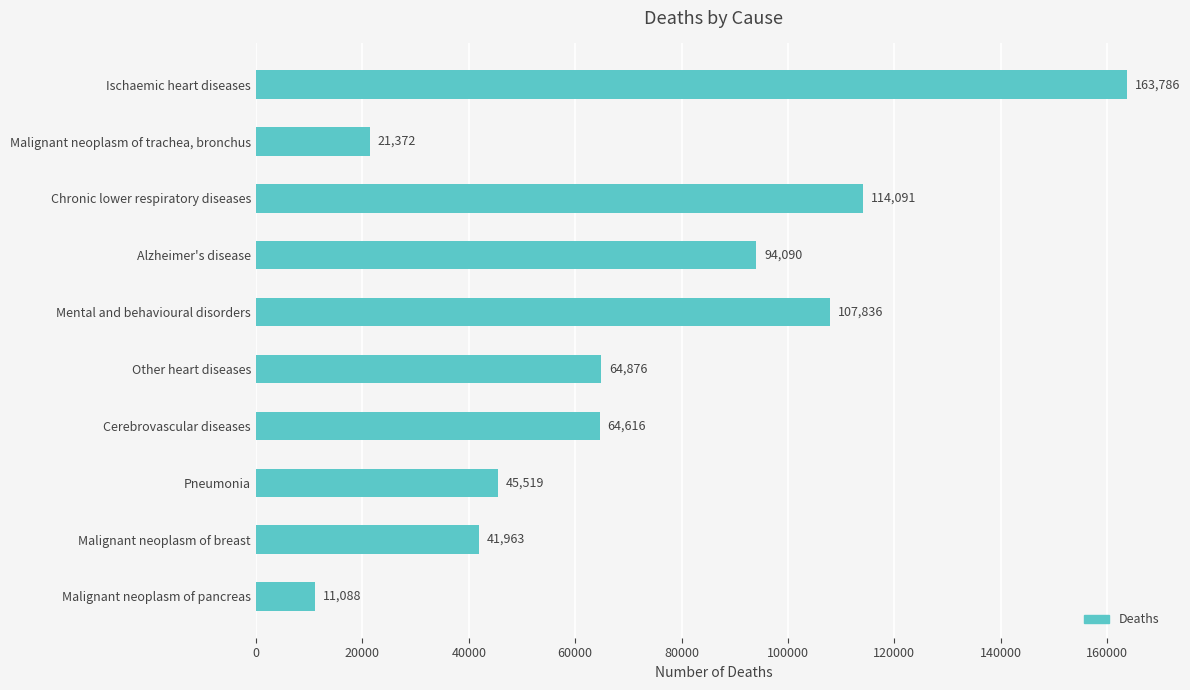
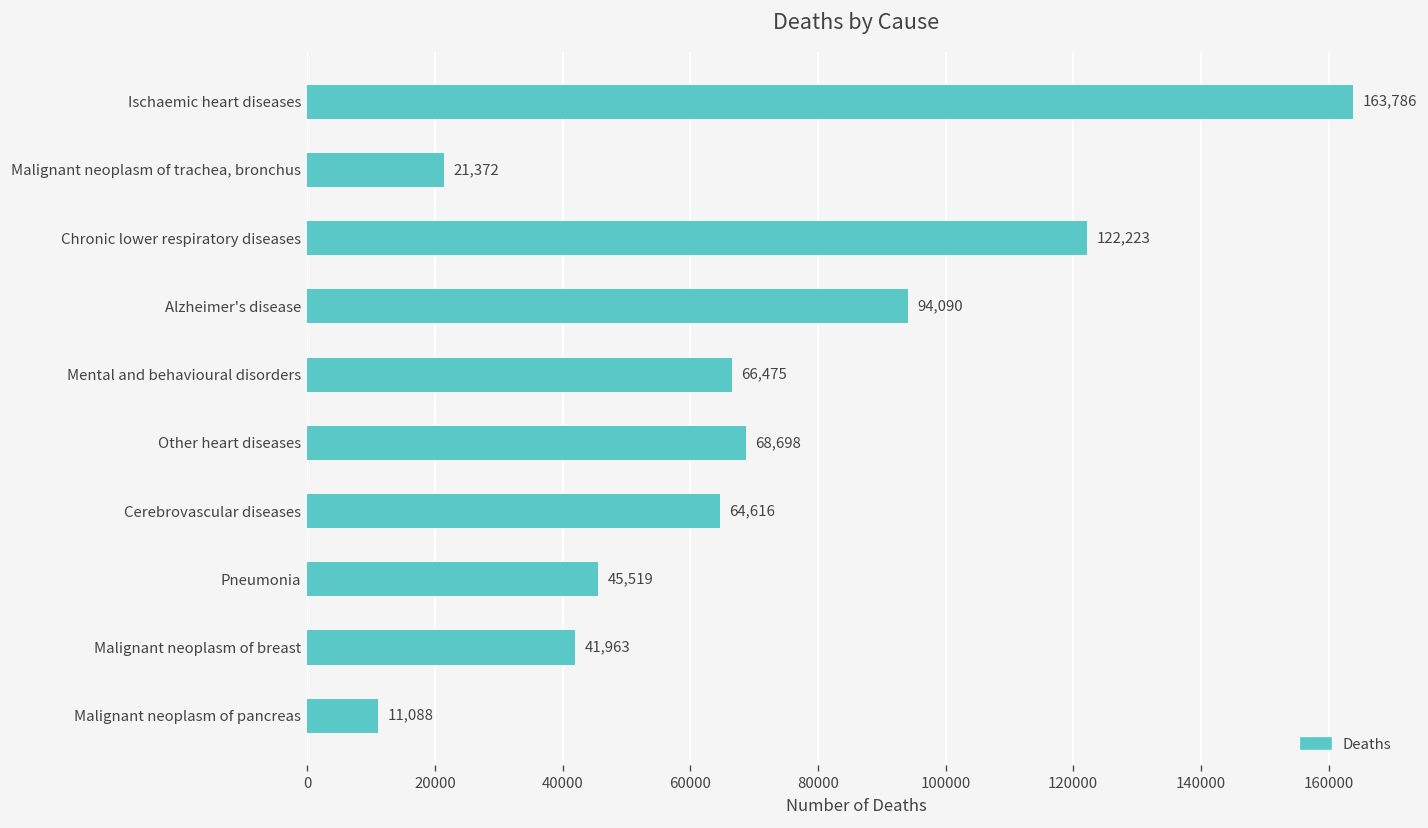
  {
    "Ischaemic heart diseases": "163,786",
    "Malignant neoplasm of trachea, bronchus": "21,372",
-   "Chronic lower respiratory diseases": "114,091",
+   "Chronic lower respiratory diseases": "122,223",
    "Alzheimer's disease": "94,090",
-   "Mental and behavioural disorders": "107,836",
-   "Other heart diseases": "64,876",
+   "Mental and behavioural disorders": "66,475",
+   "Other heart diseases": "68,698",
    "Cerebrovascular diseases": "64,616",
    "Pneumonia": "45,519",
    "Malignant neoplasm of breast": "41,963",
    "Malignant neoplasm of pancreas": "11,088"
  }
